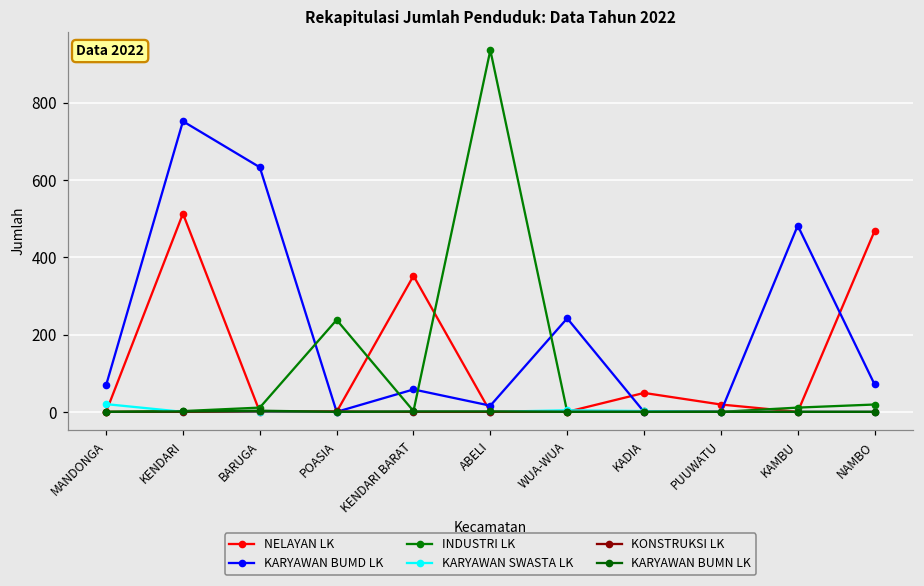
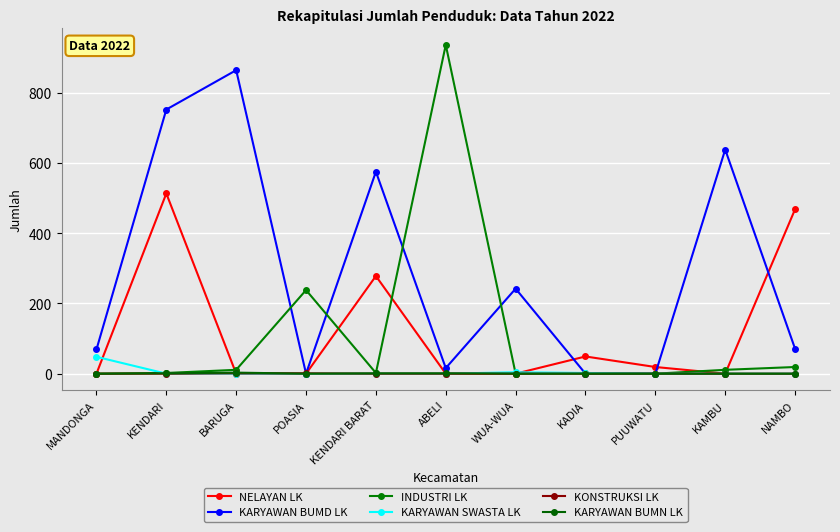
  {
    "NELAYAN LK": {
      "KENDARI": 510,
-     "KENDARI BARAT": 350,
+     "KENDARI BARAT": 280,
      "KADIA": 50,
      "PUUWATU": 20,
      "NAMBO": 470
    },
    "KARYAWAN BUMD LK": {
      "MANDONGA": 70,
      "KENDARI": 750,
-     "BARUGA": 630,
-     "KENDARI BARAT": 60,
+     "BARUGA": 860,
+     "KENDARI BARAT": 580,
      "ABELI": 20,
      "WUA-WUA": 240,
-     "KAMBU": 480,
+     "KAMBU": 640,
      "NAMBO": 70
    },
    "KARYAWAN SWASTA LK": {
-     "MANDONGA": 20
+     "MANDONGA": 50
    }
  }
